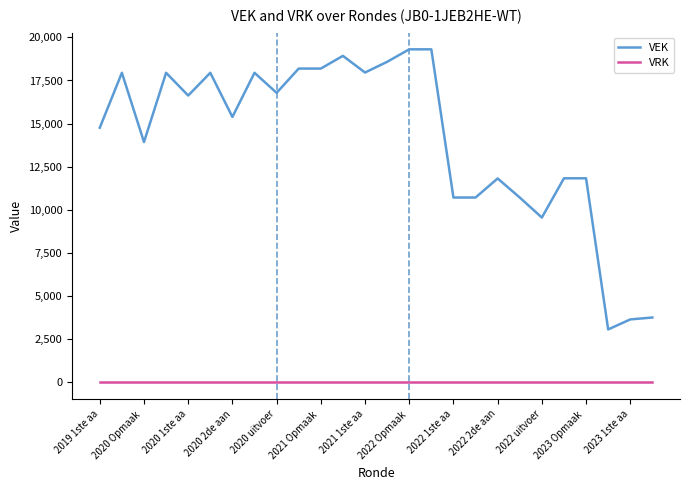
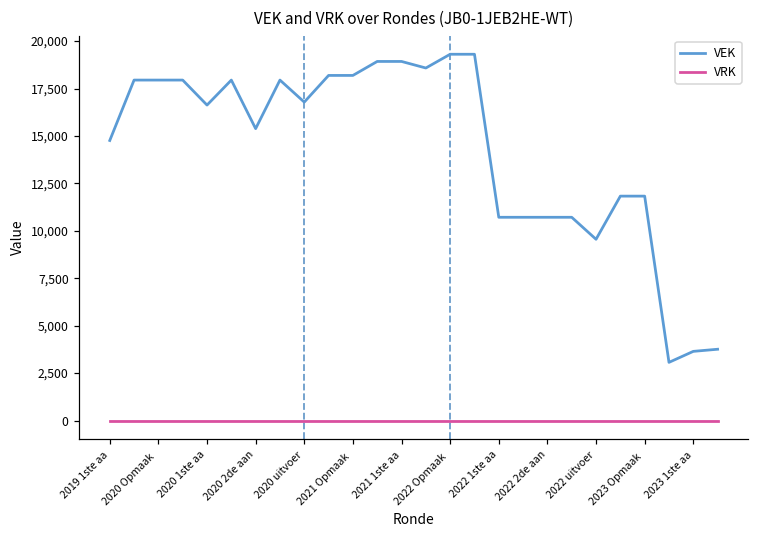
  {
    "VEK": {
      "2019 1ste aa": "14,800",
-     "2020 Opmaak": "13,900",
+     "2020 Opmaak": "17,900",
      "2020 1ste aa": "16,600",
      "2020 2de aan": "15,400",
      "2020 uitvoer": "16,800",
      "2021 Opmaak": "18,200",
-     "2021 1ste aa": "18,000",
+     "2021 1ste aa": "18,900",
      "2022 Opmaak": "19,300",
      "2022 1ste aa": "10,700",
-     "2022 2de aan": "11,800",
+     "2022 2de aan": "10,700",
      "2022 uitvoer": "9,600",
      "2023 Opmaak": "11,800",
      "2023 1ste aa": "3,600"
    },
    "VRK": {
      "2019 1ste aa": "0",
      "2020 Opmaak": "0",
      "2020 1ste aa": "0",
      "2020 2de aan": "0",
      "2020 uitvoer": "0",
      "2021 Opmaak": "0",
      "2021 1ste aa": "0",
      "2022 Opmaak": "0",
      "2022 1ste aa": "0",
      "2022 2de aan": "0",
      "2022 uitvoer": "0",
      "2023 Opmaak": "0",
      "2023 1ste aa": "0"
    }
  }
